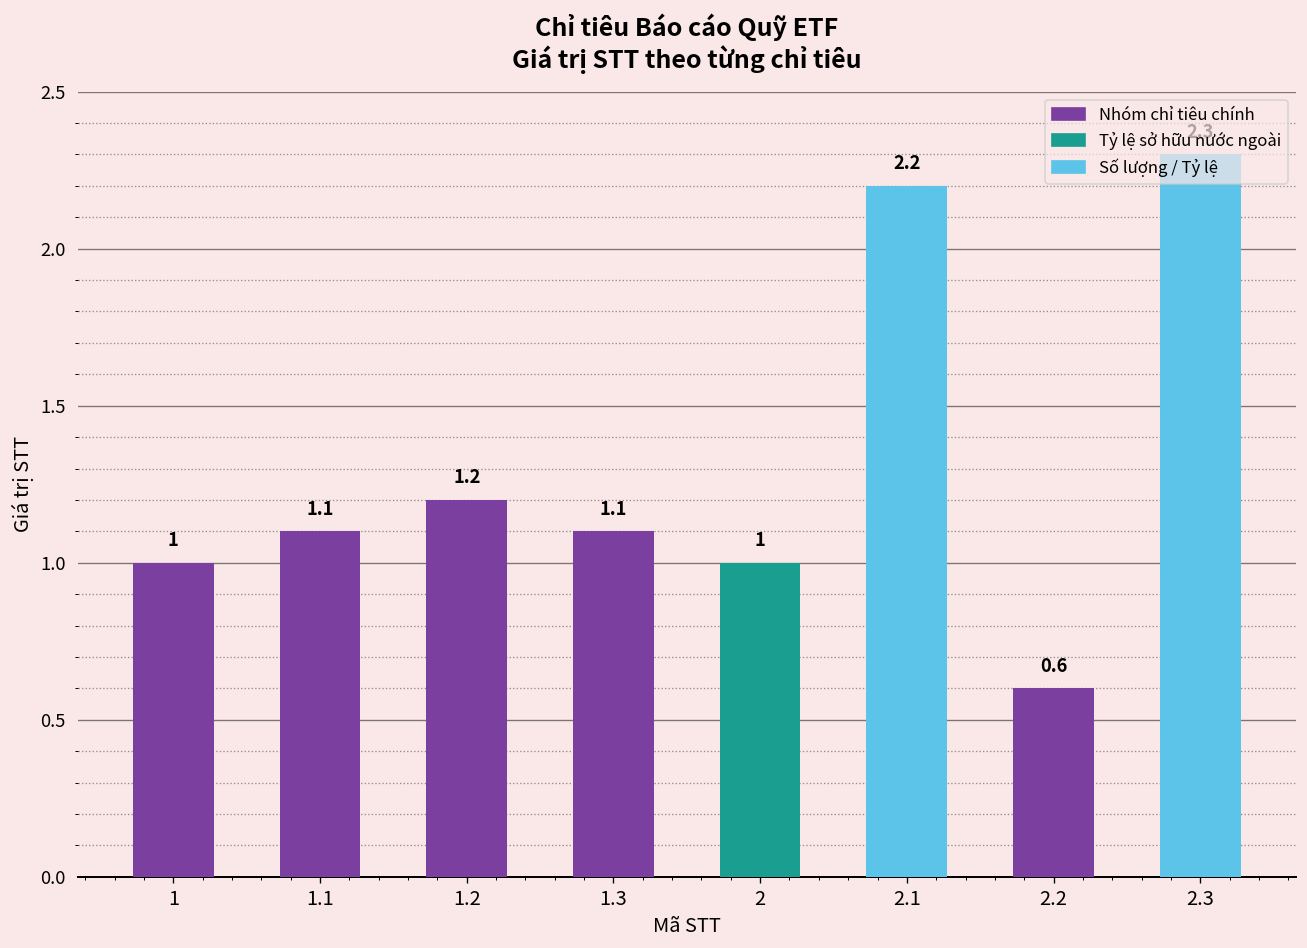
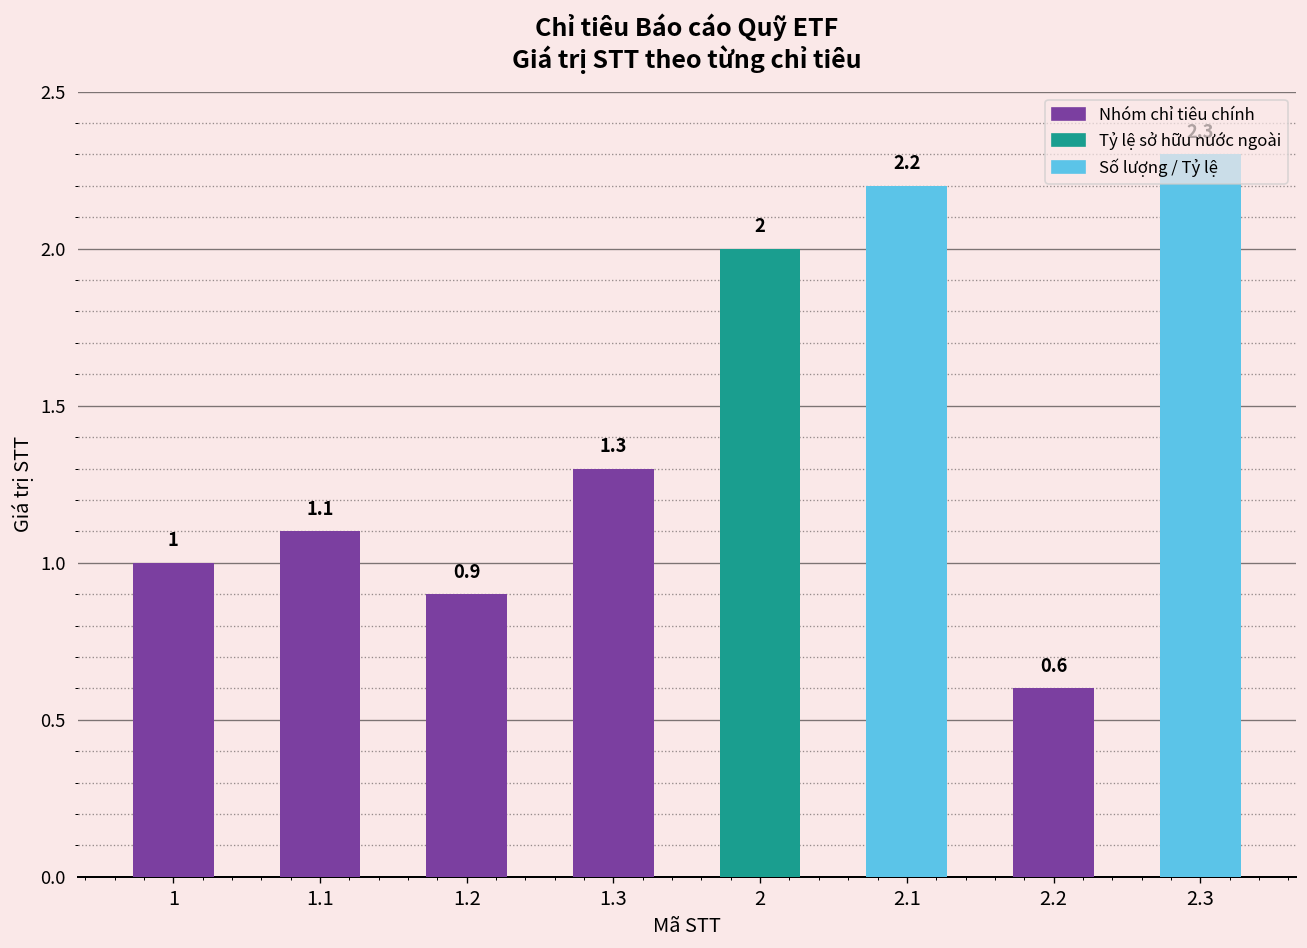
  {
    "1": 1,
    "1.1": 1.1,
-   "1.2": 1.2,
-   "1.3": 1.1,
-   "2": 1,
+   "1.2": 0.9,
+   "1.3": 1.3,
+   "2": 2,
    "2.1": 2.2,
    "2.2": 0.6
  }
